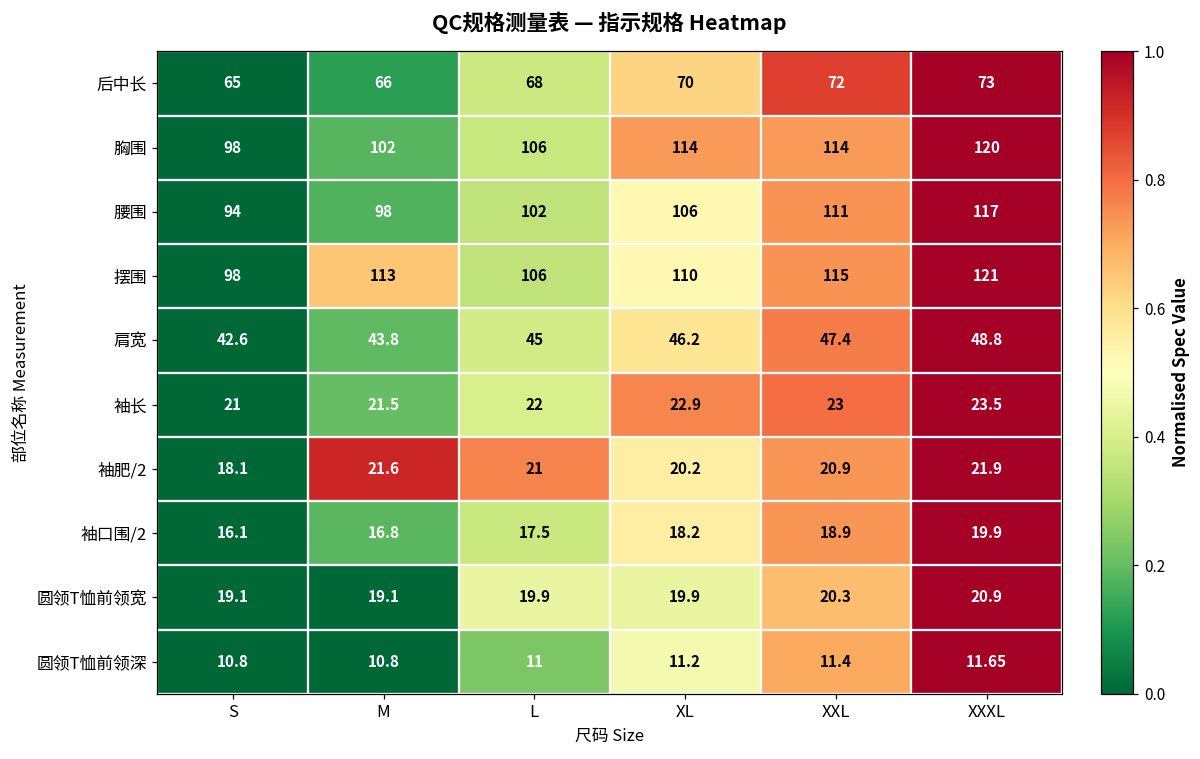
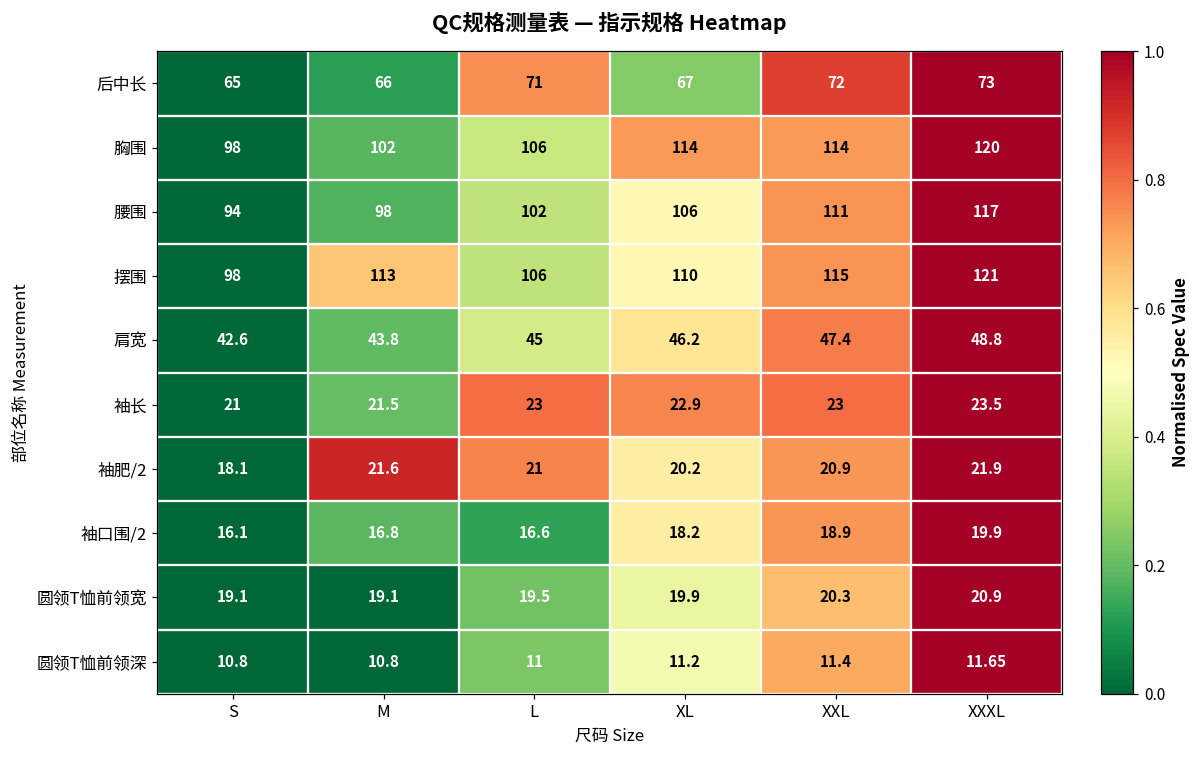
  {
    "后中长": {
      "S": 65,
      "M": 66,
-     "L": 68,
-     "XL": 70,
+     "L": 71,
+     "XL": 67,
      "XXL": 72,
      "XXXL": 73
    },
    "胸围": {
      "S": 98,
      "M": 102,
      "L": 106,
      "XL": 114,
      "XXL": 114,
      "XXXL": 120
    },
    "腰围": {
      "S": 94,
      "M": 98,
      "L": 102,
      "XL": 106,
      "XXL": 111,
      "XXXL": 117
    },
    "摆围": {
      "S": 98,
      "M": 113,
      "L": 106,
      "XL": 110,
      "XXL": 115,
      "XXXL": 121
    },
    "肩宽": {
      "S": 42.6,
      "M": 43.8,
      "L": 45,
      "XL": 46.2,
      "XXL": 47.4,
      "XXXL": 48.8
    },
    "袖长": {
      "S": 21,
      "M": 21.5,
-     "L": 22,
+     "L": 23,
      "XL": 22.9,
      "XXL": 23,
      "XXXL": 23.5
    },
    "袖肥/2": {
      "S": 18.1,
      "M": 21.6,
      "L": 21,
      "XL": 20.2,
      "XXL": 20.9,
      "XXXL": 21.9
    },
    "袖口围/2": {
      "S": 16.1,
      "M": 16.8,
-     "L": 17.5,
+     "L": 16.6,
      "XL": 18.2,
      "XXL": 18.9,
      "XXXL": 19.9
    },
    "圆领T恤前领宽": {
      "S": 19.1,
      "M": 19.1,
-     "L": 19.9,
+     "L": 19.5,
      "XL": 19.9,
      "XXL": 20.3,
      "XXXL": 20.9
    },
    "圆领T恤前领深": {
      "S": 10.8,
      "M": 10.8,
      "L": 11,
      "XL": 11.2,
      "XXL": 11.4,
      "XXXL": 11.65
    }
  }
